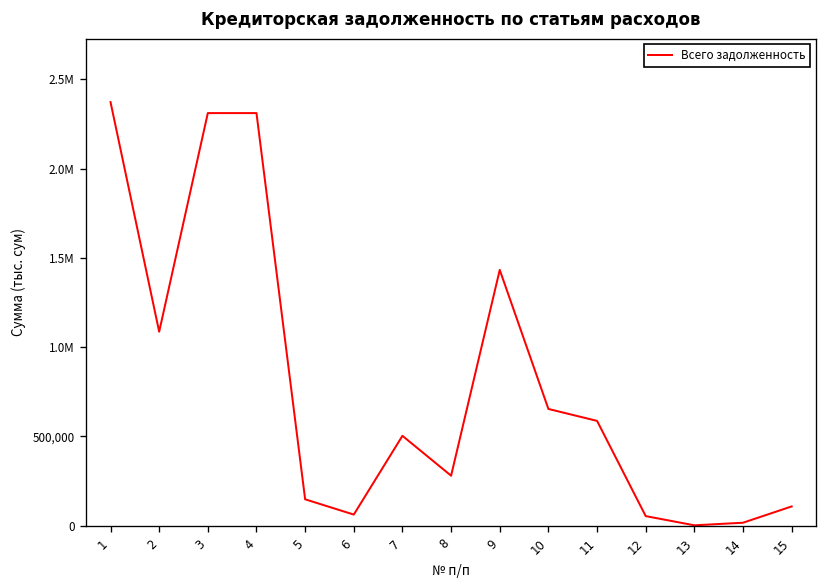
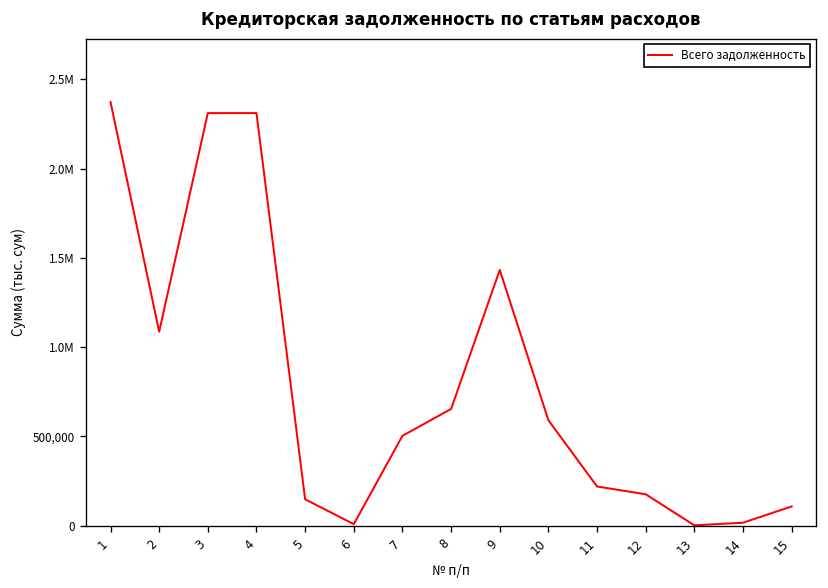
  {
    "1": "2,370,000",
    "2": "1,090,000",
    "3": "2,310,000",
    "4": "2,310,000",
    "5": "150,000",
-   "6": "60,000",
+   "6": "10,000",
    "7": "500,000",
-   "8": "280,000",
+   "8": "650,000",
    "9": "1,430,000",
-   "10": "650,000",
-   "11": "590,000",
-   "12": "50,000",
+   "10": "590,000",
+   "11": "220,000",
+   "12": "180,000",
    "13": "0",
    "14": "20,000",
    "15": "110,000"
  }
